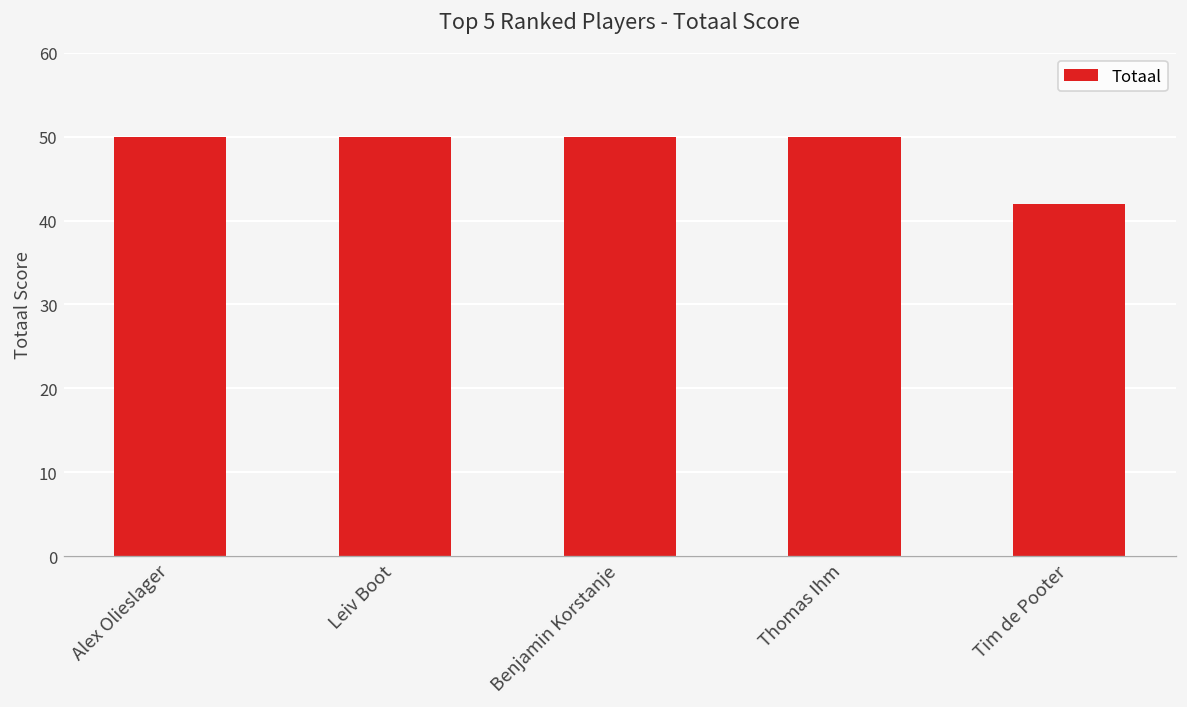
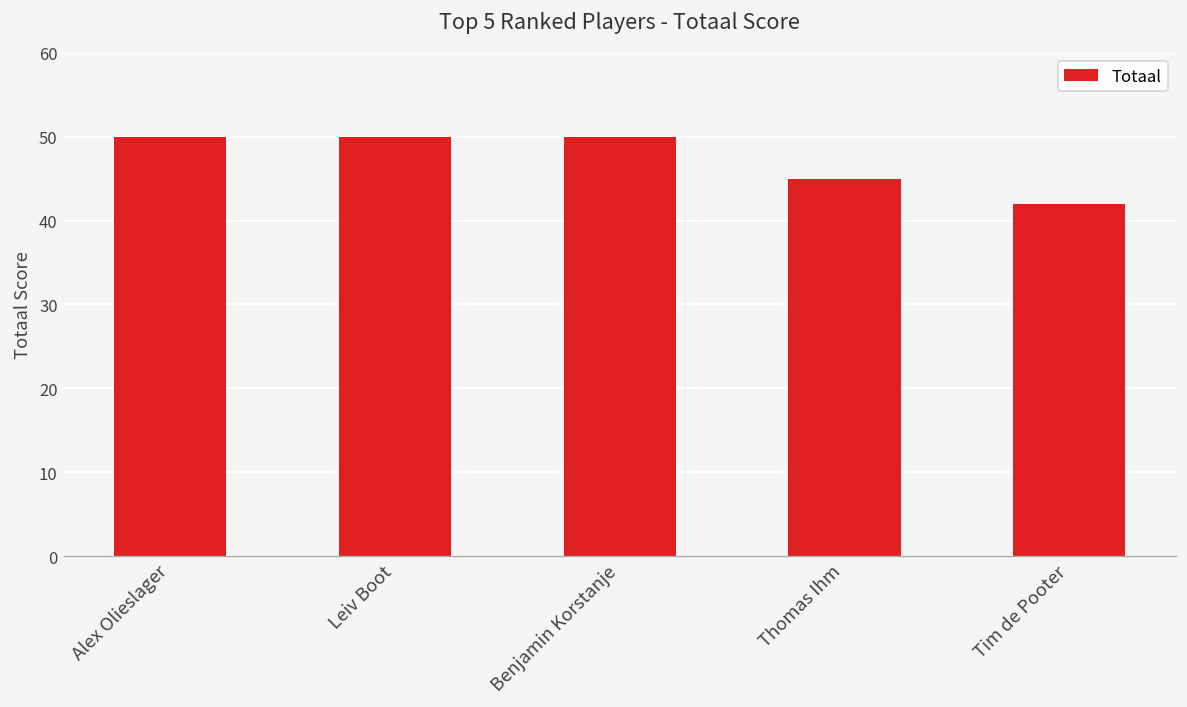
  {
    "Alex Olieslager": 50,
    "Leiv Boot": 50,
    "Benjamin Korstanje": 50,
-   "Thomas Ihm": 50,
+   "Thomas Ihm": 45,
    "Tim de Pooter": 42
  }
